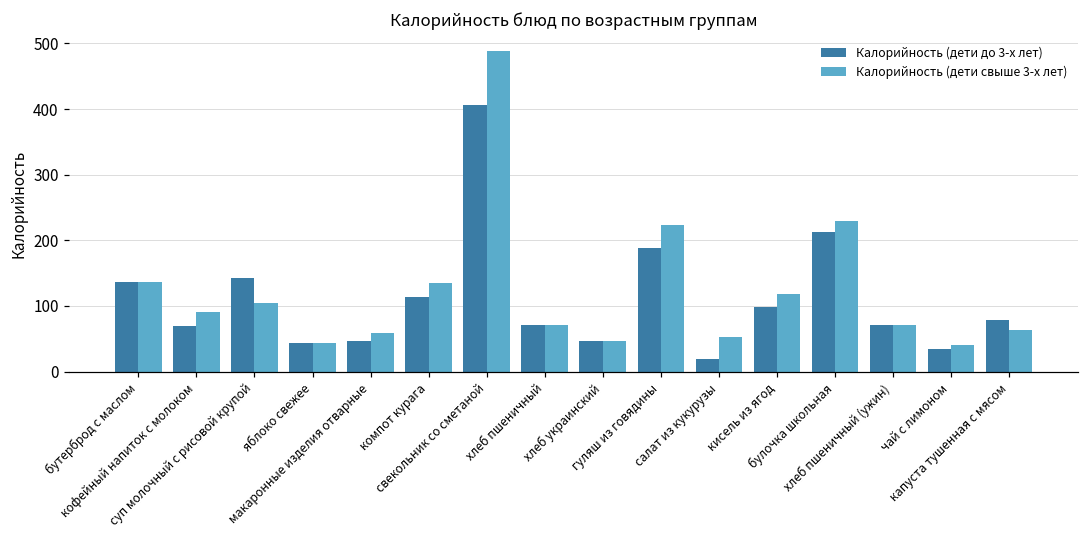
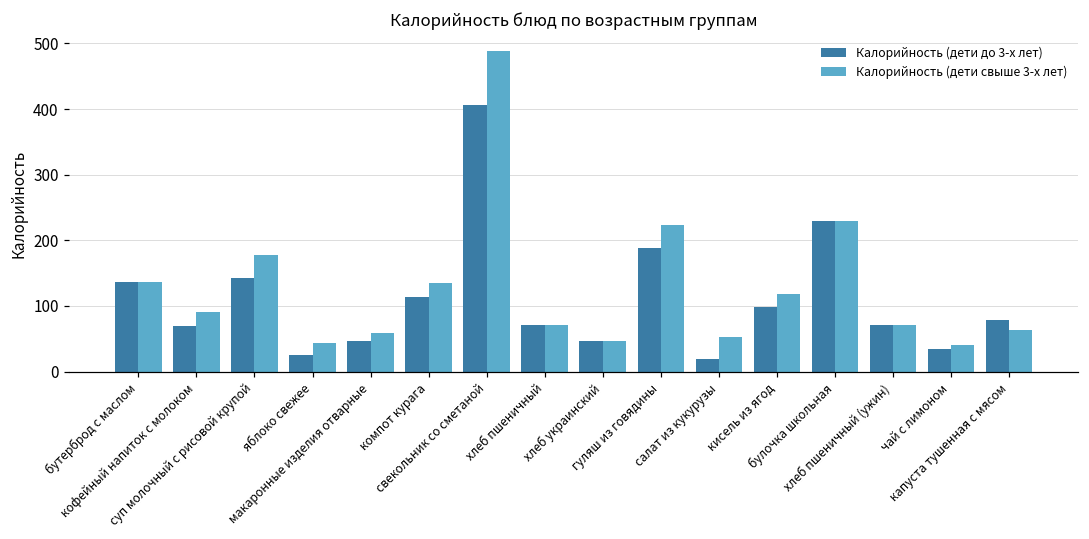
  {
    "Калорийность (дети до 3-х лет)": {
      "бутерброд с маслом": 140,
      "кофейный напиток с молоком": 70,
      "суп молочный с рисовой крупой": 140,
-     "яблоко свежее": 40,
+     "яблоко свежее": 30,
      "макаронные изделия отварные": 50,
      "компот курага": 110,
      "свекольник со сметаной": 410,
      "хлеб пшеничный": 70,
      "хлеб украинский": 50,
      "гуляш из говядины": 190,
      "салат из кукурузы": 20,
      "кисель из ягод": 100,
-     "булочка школьная": 210,
+     "булочка школьная": 230,
      "хлеб пшеничный (ужин)": 70,
      "чай с лимоном": 30,
      "капуста тушенная с мясом": 80
    },
    "Калорийность (дети свыше 3-х лет)": {
      "бутерброд с маслом": 140,
      "кофейный напиток с молоком": 90,
-     "суп молочный с рисовой крупой": 110,
+     "суп молочный с рисовой крупой": 180,
      "яблоко свежее": 40,
      "макаронные изделия отварные": 60,
      "компот курага": 140,
      "свекольник со сметаной": 490,
      "хлеб пшеничный": 70,
      "хлеб украинский": 50,
      "гуляш из говядины": 220,
      "салат из кукурузы": 50,
      "кисель из ягод": 120,
      "булочка школьная": 230,
      "хлеб пшеничный (ужин)": 70,
      "чай с лимоном": 40,
      "капуста тушенная с мясом": 60
    }
  }
